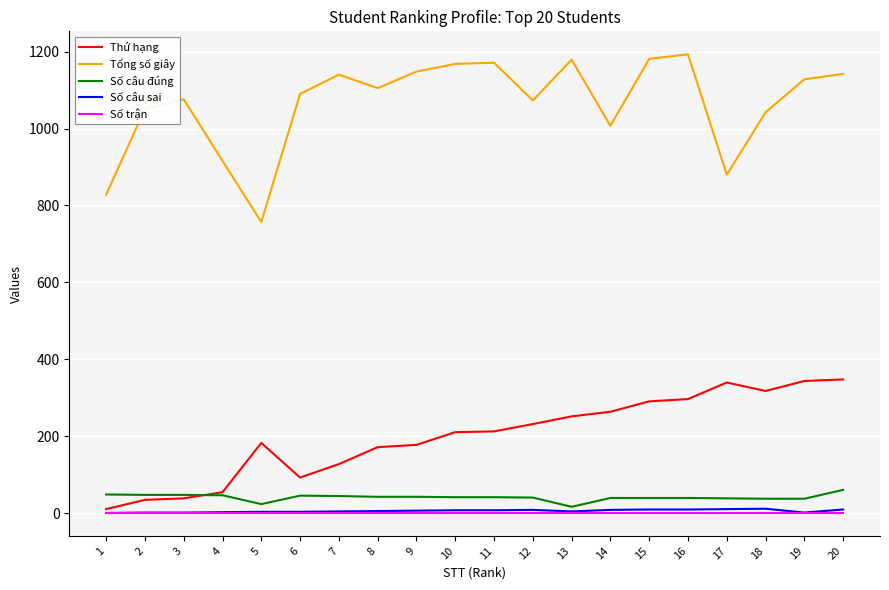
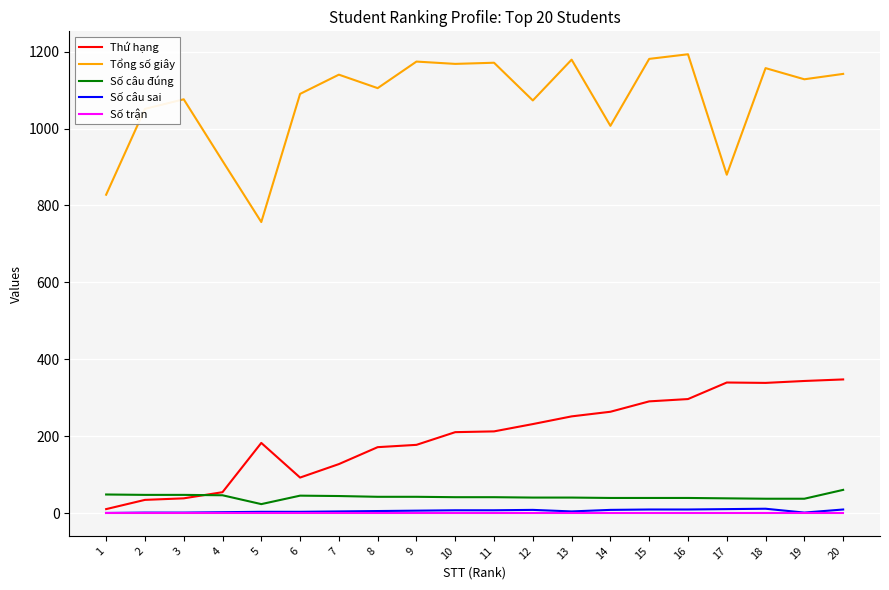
  {
    "Thứ hạng": {
      "1": 10,
      "2": 40,
      "3": 40,
      "4": 60,
      "5": 180,
      "6": 90,
      "7": 130,
      "8": 170,
      "9": 180,
      "10": 210,
      "11": 210,
      "12": 230,
      "13": 250,
      "14": 260,
      "15": 290,
      "16": 300,
      "17": 340,
-     "18": 320,
+     "18": 340,
      "19": 340,
      "20": 350
    },
    "Tổng số giây": {
      "1": 830,
      "3": 1080,
      "4": 920,
      "5": 760,
      "6": 1090,
      "7": 1140,
      "8": 1110,
-     "9": 1150,
+     "9": 1170,
      "10": 1170,
      "11": 1170,
      "12": 1070,
      "13": 1180,
      "14": 1010,
      "15": 1180,
      "16": 1190,
      "17": 880,
-     "18": 1040,
+     "18": 1160,
      "19": 1130,
      "20": 1140
    },
    "Số câu đúng": {
      "1": 50,
      "2": 50,
      "3": 50,
      "4": 50,
      "5": 20,
      "6": 50,
      "7": 50,
      "8": 40,
      "9": 40,
      "10": 40,
      "11": 40,
      "12": 40,
-     "13": 20,
+     "13": 40,
      "14": 40,
      "15": 40,
      "16": 40,
      "17": 40,
      "18": 40,
      "19": 40,
      "20": 60
    },
    "Số câu sai": {
      "10": 10,
      "11": 10,
      "12": 10,
      "14": 10,
      "15": 10,
      "16": 10,
      "17": 10,
      "18": 10,
      "20": 10
    },
    "Số trận": {
      "10": 0,
      "11": 0,
      "12": 0,
      "14": 0,
      "15": 0,
      "16": 0,
      "17": 0,
      "18": 0,
      "20": 0
    }
  }
